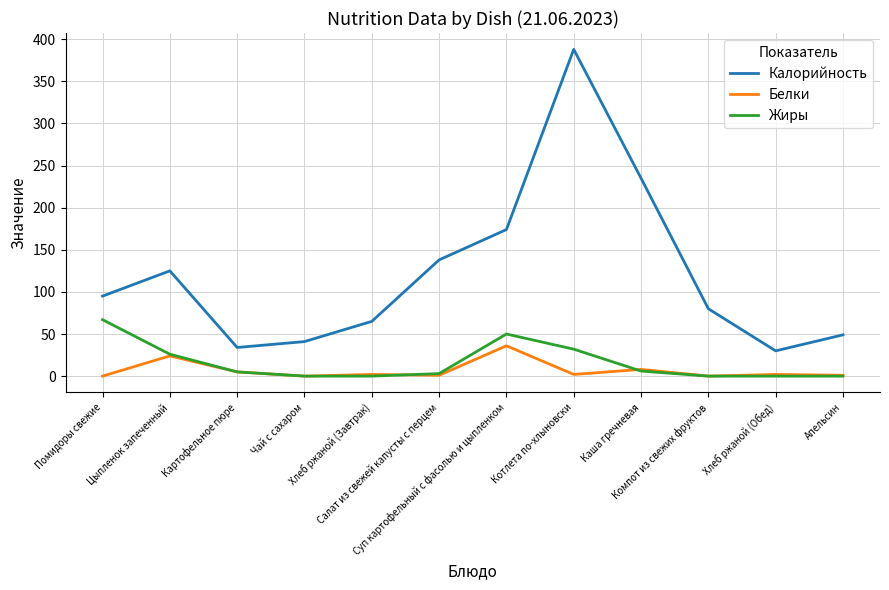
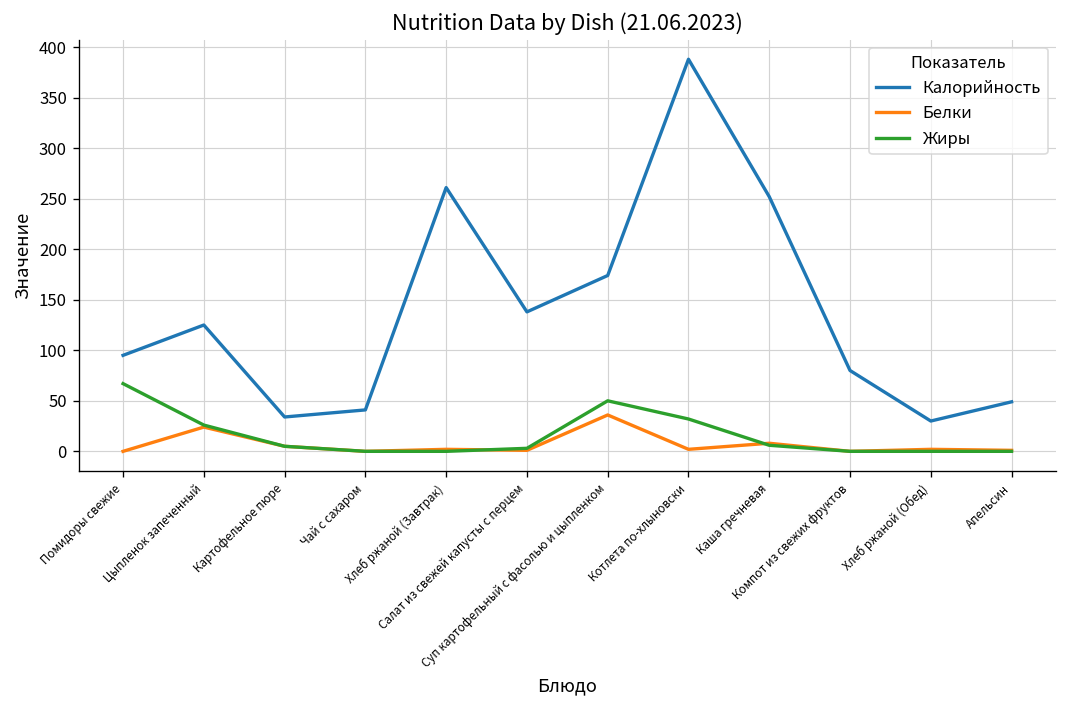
  {
    "Калорийность": {
      "Помидоры свежие": 100,
      "Цыпленок запеченный": 130,
      "Картофельное пюре": 30,
      "Чай с сахаром": 40,
-     "Хлеб ржаной (Завтрак)": 70,
+     "Хлеб ржаной (Завтрак)": 260,
      "Салат из свежей капусты с перцем": 140,
      "Суп картофельный с фасолью и цыпленком": 170,
      "Котлета по-хлыновски": 390,
-     "Каша гречневая": 240,
+     "Каша гречневая": 250,
      "Компот из свежих фруктов": 80,
      "Хлеб ржаной (Обед)": 30,
      "Апельсин": 50
    },
    "Белки": {
      "Помидоры свежие": 0,
      "Суп картофельный с фасолью и цыпленком": 40,
      "Котлета по-хлыновски": 0
    },
    "Жиры": {
      "Помидоры свежие": 70,
      "Суп картофельный с фасолью и цыпленком": 50,
      "Котлета по-хлыновски": 30
    }
  }
